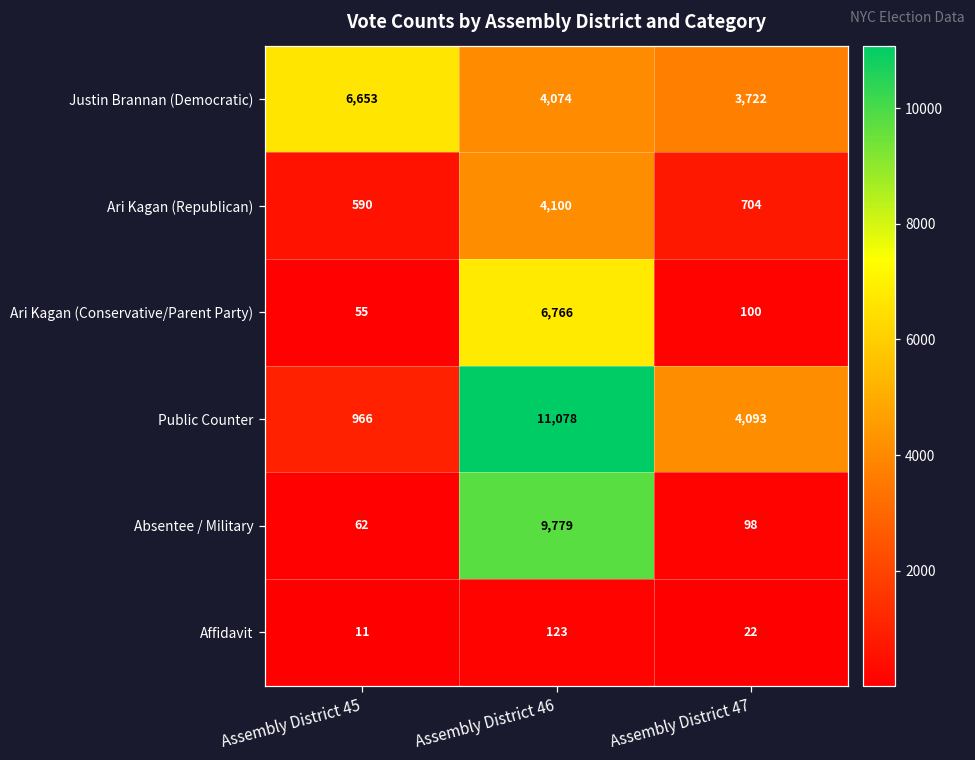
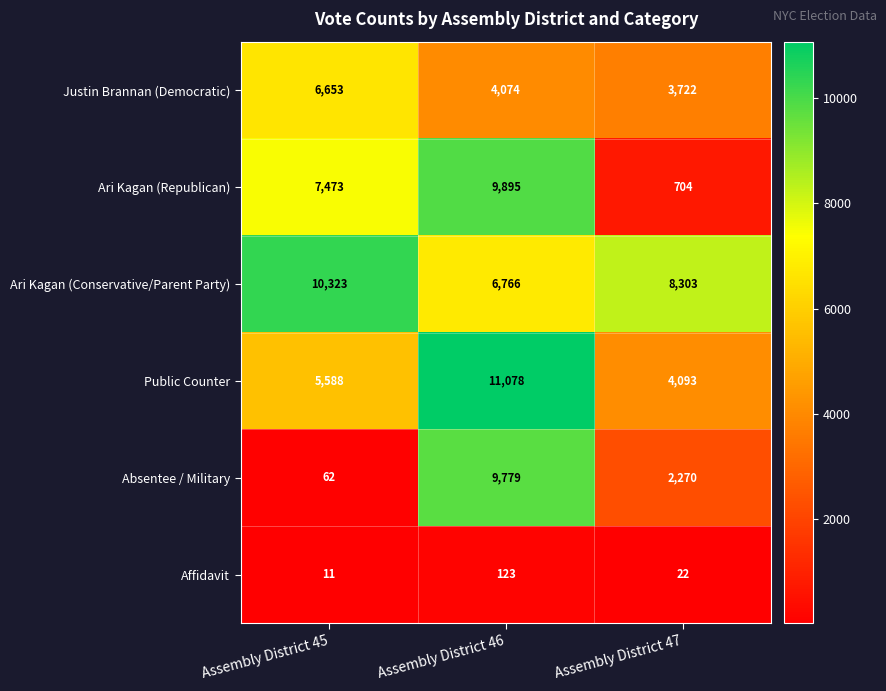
  {
    "Justin Brannan (Democratic)": {
      "Assembly District 45": "6,653",
      "Assembly District 46": "4,074",
      "Assembly District 47": "3,722"
    },
    "Ari Kagan (Republican)": {
-     "Assembly District 45": "590",
-     "Assembly District 46": "4,100",
+     "Assembly District 45": "7,473",
+     "Assembly District 46": "9,895",
      "Assembly District 47": "704"
    },
    "Ari Kagan (Conservative/Parent Party)": {
-     "Assembly District 45": "55",
+     "Assembly District 45": "10,323",
      "Assembly District 46": "6,766",
-     "Assembly District 47": "100"
+     "Assembly District 47": "8,303"
    },
    "Public Counter": {
-     "Assembly District 45": "966",
+     "Assembly District 45": "5,588",
      "Assembly District 46": "11,078",
      "Assembly District 47": "4,093"
    },
    "Absentee / Military": {
      "Assembly District 45": "62",
      "Assembly District 46": "9,779",
-     "Assembly District 47": "98"
+     "Assembly District 47": "2,270"
    },
    "Affidavit": {
      "Assembly District 45": "11",
      "Assembly District 46": "123",
      "Assembly District 47": "22"
    }
  }
